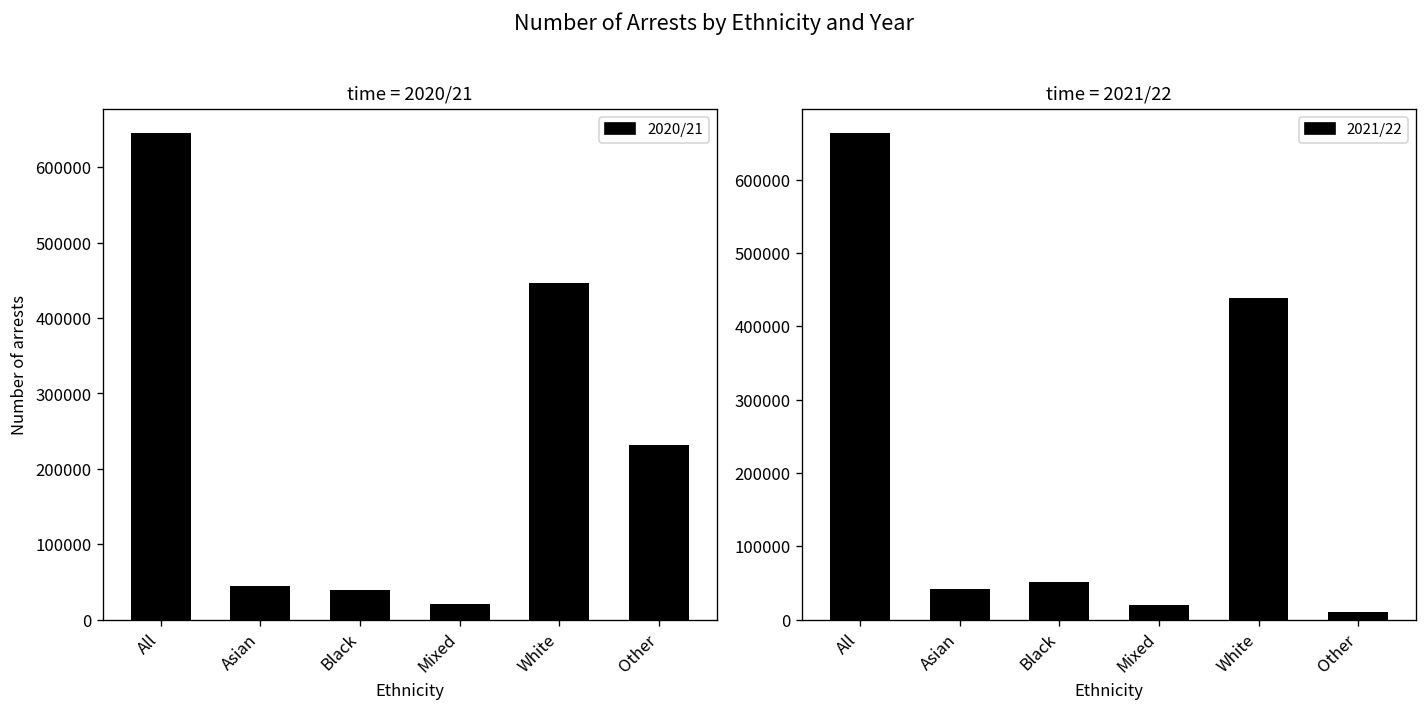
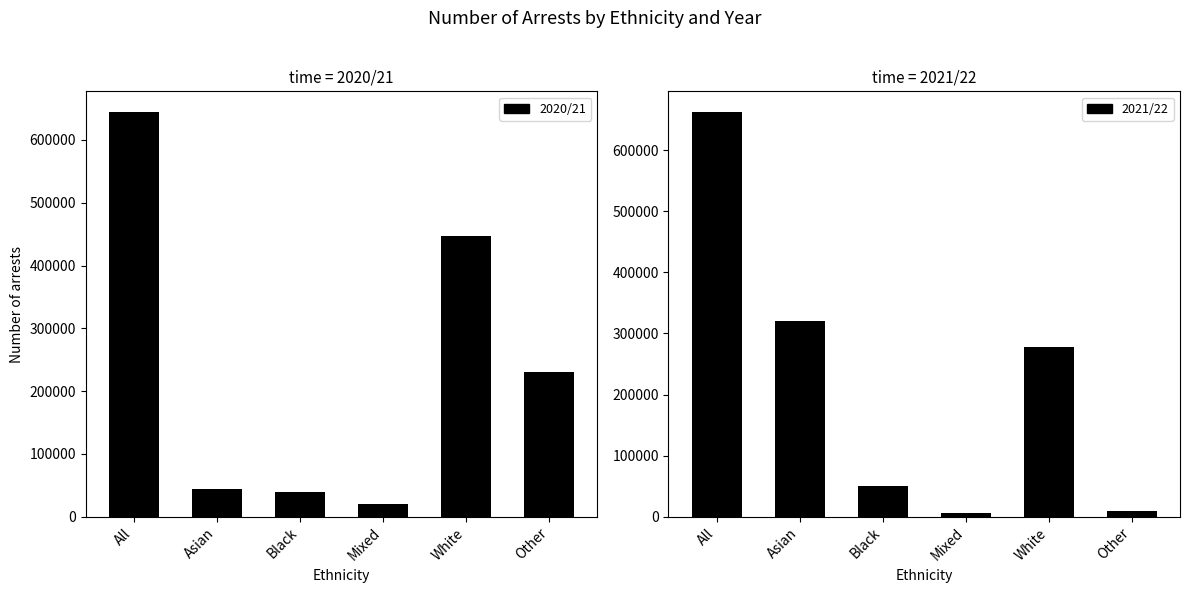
  {
    "time = 2020/21": {
      "All": 650000,
      "Asian": 40000,
      "Black": 40000,
      "Mixed": 20000,
      "White": 450000,
      "Other": 230000
    },
    "time = 2021/22": {
      "All": 660000,
-     "Asian": 40000,
+     "Asian": 320000,
      "Black": 50000,
-     "Mixed": 20000,
-     "White": 440000,
+     "Mixed": 10000,
+     "White": 280000,
      "Other": 10000
    }
  }
